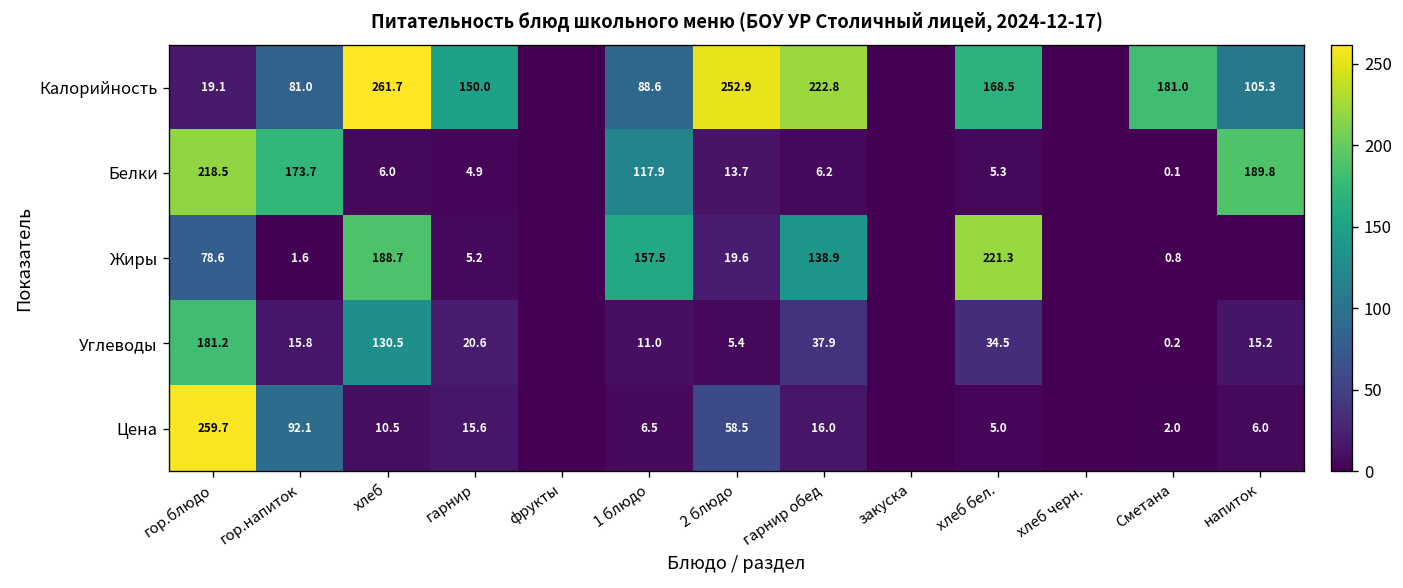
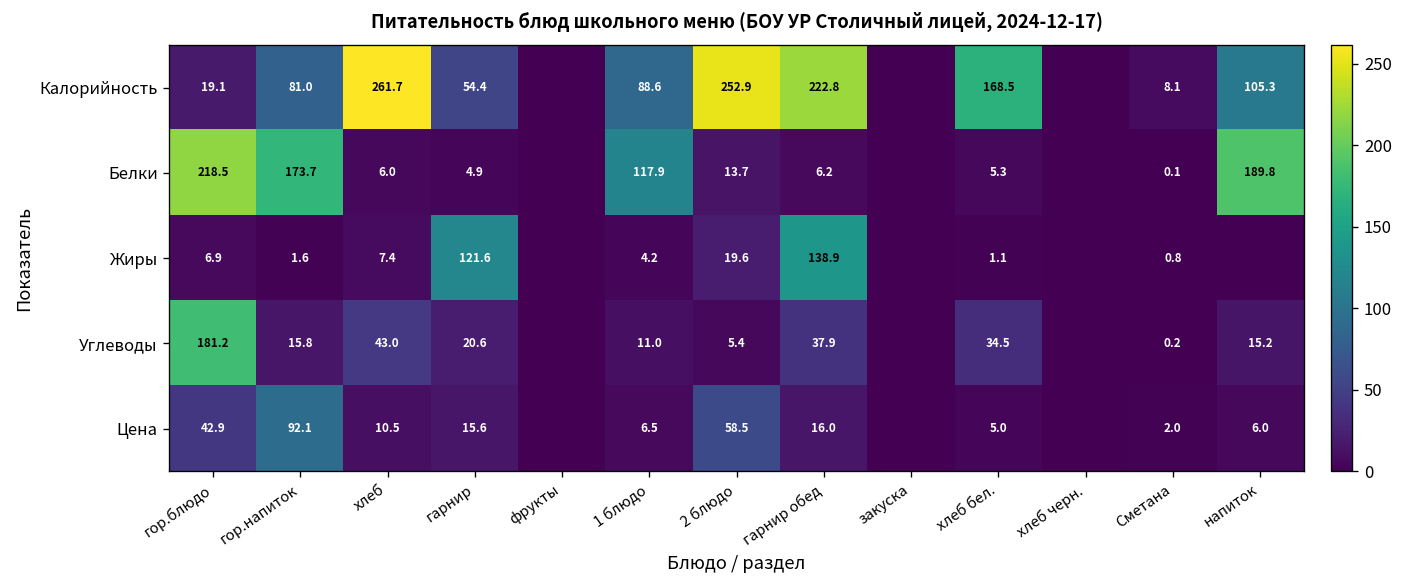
  {
    "Калорийность": {
      "гор.блюдо": 19.1,
      "гор.напиток": 81.0,
      "хлеб": 261.7,
-     "гарнир": 150.0,
+     "гарнир": 54.4,
      "1 блюдо": 88.6,
      "2 блюдо": 252.9,
      "гарнир обед": 222.8,
      "хлеб бел.": 168.5,
-     "Сметана": 181.0,
+     "Сметана": 8.1,
      "напиток": 105.3
    },
    "Белки": {
      "гор.блюдо": 218.5,
      "гор.напиток": 173.7,
      "хлеб": 6.0,
      "гарнир": 4.9,
      "1 блюдо": 117.9,
      "2 блюдо": 13.7,
      "гарнир обед": 6.2,
      "хлеб бел.": 5.3,
      "Сметана": 0.1,
      "напиток": 189.8
    },
    "Жиры": {
-     "гор.блюдо": 78.6,
+     "гор.блюдо": 6.9,
      "гор.напиток": 1.6,
-     "хлеб": 188.7,
-     "гарнир": 5.2,
-     "1 блюдо": 157.5,
+     "хлеб": 7.4,
+     "гарнир": 121.6,
+     "1 блюдо": 4.2,
      "2 блюдо": 19.6,
      "гарнир обед": 138.9,
-     "хлеб бел.": 221.3,
+     "хлеб бел.": 1.1,
      "Сметана": 0.8
    },
    "Углеводы": {
      "гор.блюдо": 181.2,
      "гор.напиток": 15.8,
-     "хлеб": 130.5,
+     "хлеб": 43.0,
      "гарнир": 20.6,
      "1 блюдо": 11.0,
      "2 блюдо": 5.4,
      "гарнир обед": 37.9,
      "хлеб бел.": 34.5,
      "Сметана": 0.2,
      "напиток": 15.2
    },
    "Цена": {
-     "гор.блюдо": 259.7,
+     "гор.блюдо": 42.9,
      "гор.напиток": 92.1,
      "хлеб": 10.5,
      "гарнир": 15.6,
      "1 блюдо": 6.5,
      "2 блюдо": 58.5,
      "гарнир обед": 16.0,
      "хлеб бел.": 5.0,
      "Сметана": 2.0,
      "напиток": 6.0
    }
  }
